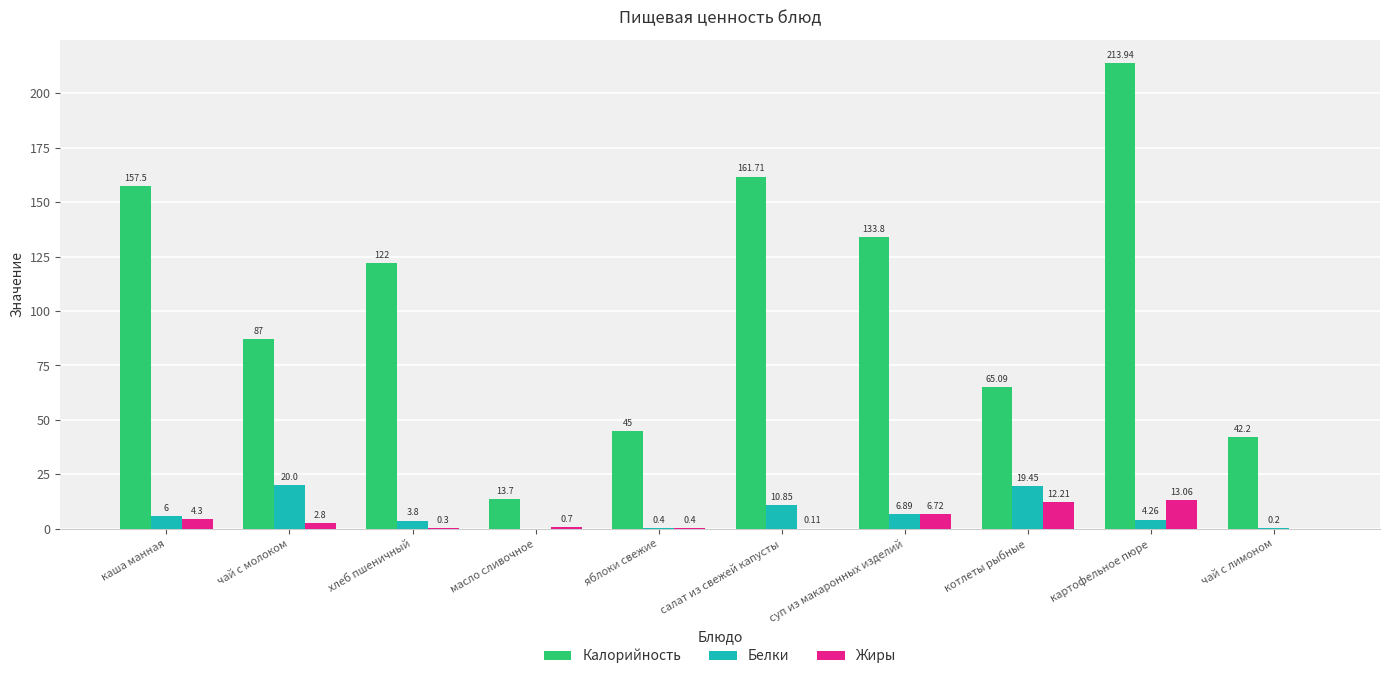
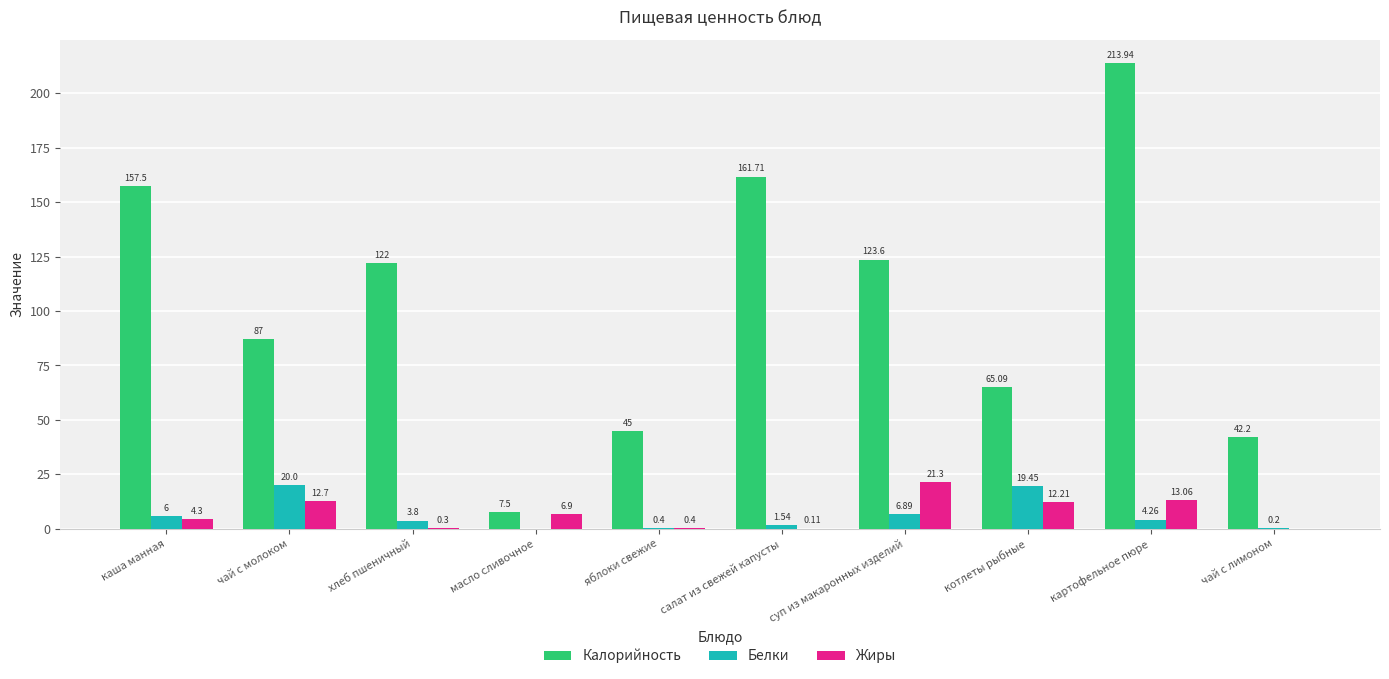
  {
    "Калорийность": {
      "каша манная": 157.5,
      "чай с молоком": 87,
      "хлеб пшеничный": 122,
-     "масло сливочное": 13.7,
+     "масло сливочное": 7.5,
      "яблоки свежие": 45,
      "салат из свежей капусты": 161.71,
-     "суп из макаронных изделий": 133.8,
+     "суп из макаронных изделий": 123.6,
      "котлеты рыбные": 65.09,
      "картофельное пюре": 213.94,
      "чай с лимоном": 42.2
    },
    "Белки": {
      "каша манная": 6,
      "чай с молоком": 20.0,
      "хлеб пшеничный": 3.8,
      "яблоки свежие": 0.4,
-     "салат из свежей капусты": 10.85,
+     "салат из свежей капусты": 1.54,
      "суп из макаронных изделий": 6.89,
      "котлеты рыбные": 19.45,
      "картофельное пюре": 4.26,
      "чай с лимоном": 0.2
    },
    "Жиры": {
      "каша манная": 4.3,
-     "чай с молоком": 2.8,
+     "чай с молоком": 12.7,
      "хлеб пшеничный": 0.3,
-     "масло сливочное": 0.7,
+     "масло сливочное": 6.9,
      "яблоки свежие": 0.4,
      "салат из свежей капусты": 0.11,
-     "суп из макаронных изделий": 6.72,
+     "суп из макаронных изделий": 21.3,
      "котлеты рыбные": 12.21,
      "картофельное пюре": 13.06
    }
  }
